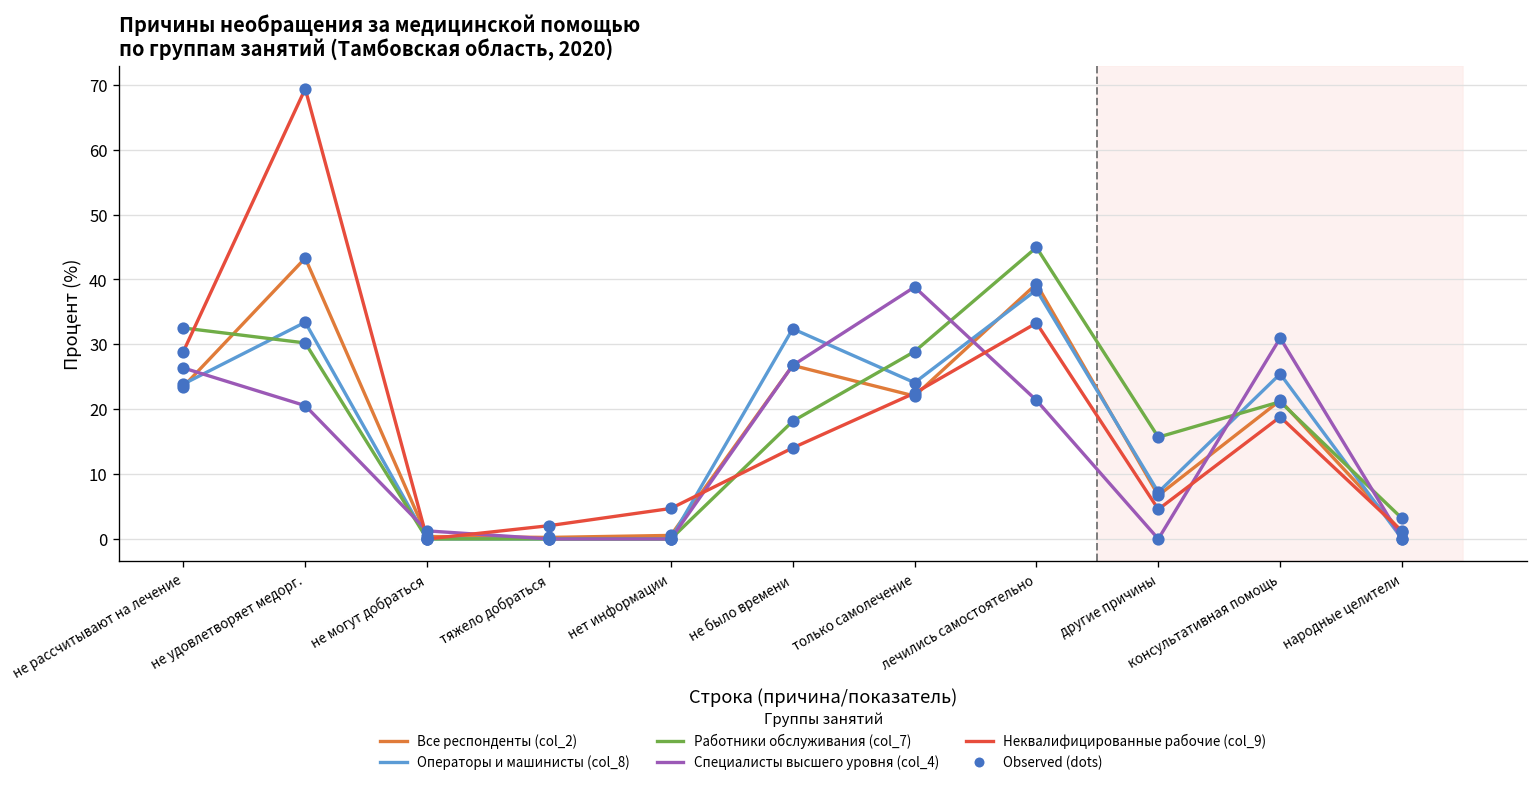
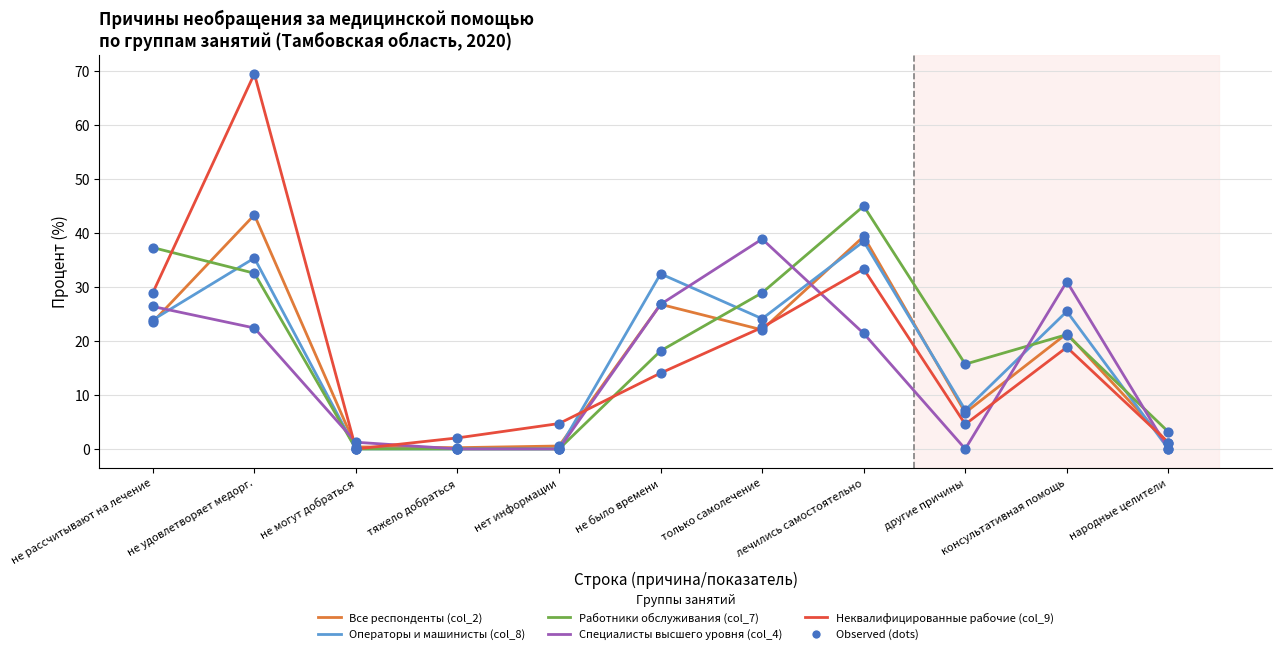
  {
    "Операторы и машинисты (col_8)": {
-     "не удовлетворяет медорг.": 33,
+     "не удовлетворяет медорг.": 35,
      "не было времени": 32,
      "только самолечение": 24,
      "лечились самостоятельно": 38,
      "другие причины": 7,
      "консультативная помощь": 25
    },
    "Работники обслуживания (col_7)": {
-     "не рассчитывают на лечение": 33,
-     "не удовлетворяет медорг.": 30,
+     "не рассчитывают на лечение": 37,
+     "не удовлетворяет медорг.": 33,
      "не было времени": 18,
      "только самолечение": 29,
      "лечились самостоятельно": 45,
      "другие причины": 16,
      "народные целители": 3
    },
    "Специалисты высшего уровня (col_4)": {
      "не рассчитывают на лечение": 26,
-     "не удовлетворяет медорг.": 21,
+     "не удовлетворяет медорг.": 22,
      "не могут добраться": 1,
      "только самолечение": 39,
      "лечились самостоятельно": 21,
      "другие причины": 0,
      "консультативная помощь": 31
    }
  }
